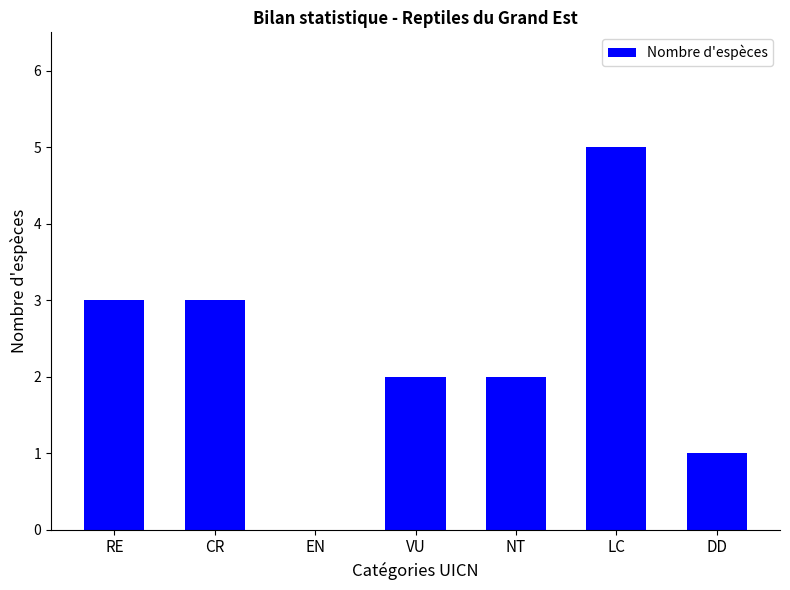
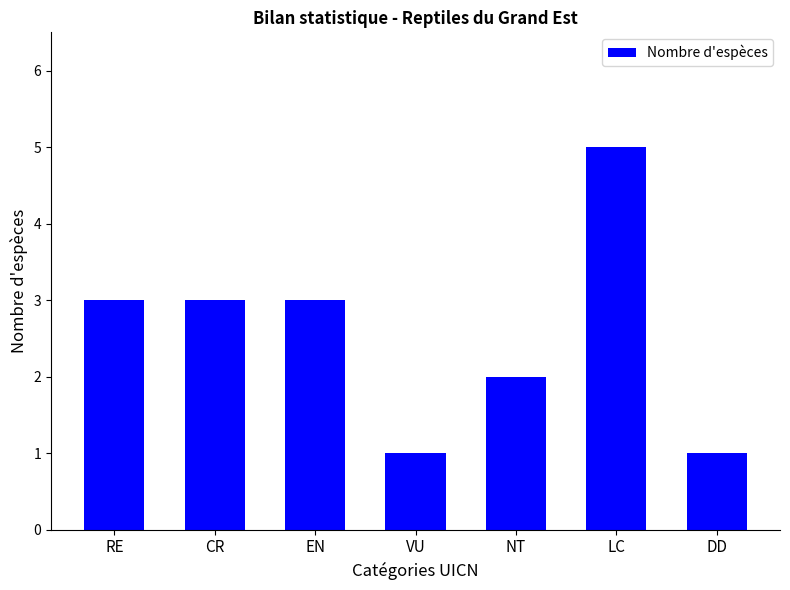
  {
    "RE": 3,
    "CR": 3,
-   "EN": 0,
-   "VU": 2,
+   "EN": 3,
+   "VU": 1,
    "NT": 2,
    "LC": 5,
    "DD": 1
  }
